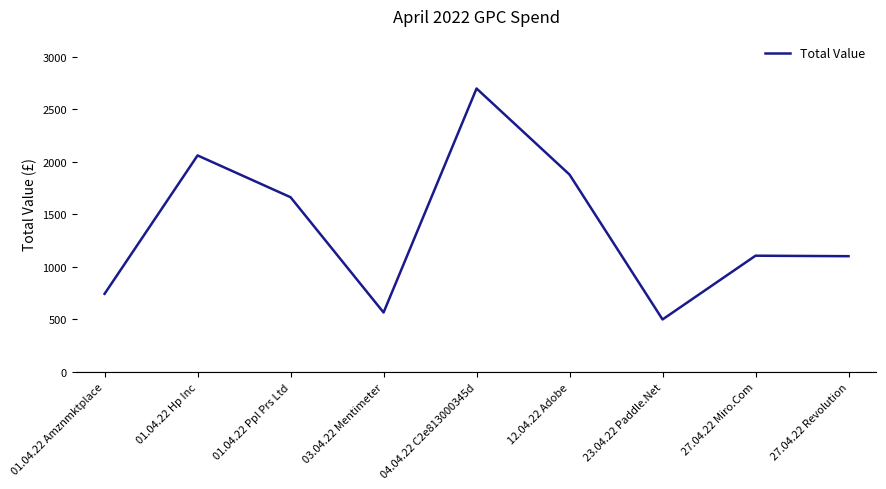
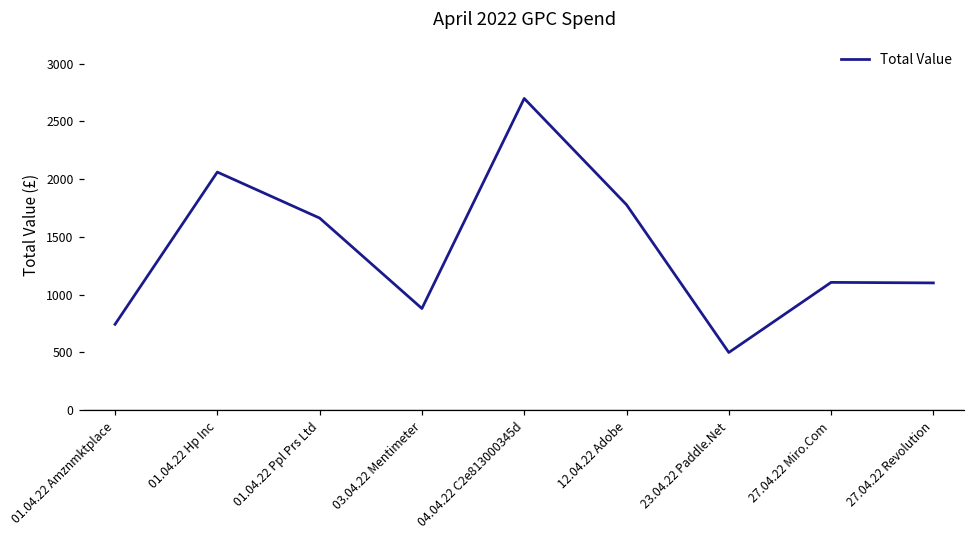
  {
    "01.04.22 Amznmktplace": 740,
    "01.04.22 Hp Inc": 2060,
    "01.04.22 Ppl Prs Ltd": 1660,
-   "03.04.22 Mentimeter": 570,
+   "03.04.22 Mentimeter": 880,
    "04.04.22 C2e813000345d": 2700,
-   "12.04.22 Adobe": 1880,
+   "12.04.22 Adobe": 1780,
    "23.04.22 Paddle.Net": 500,
    "27.04.22 Miro.Com": 1110,
    "27.04.22 Revolution": 1100
  }
